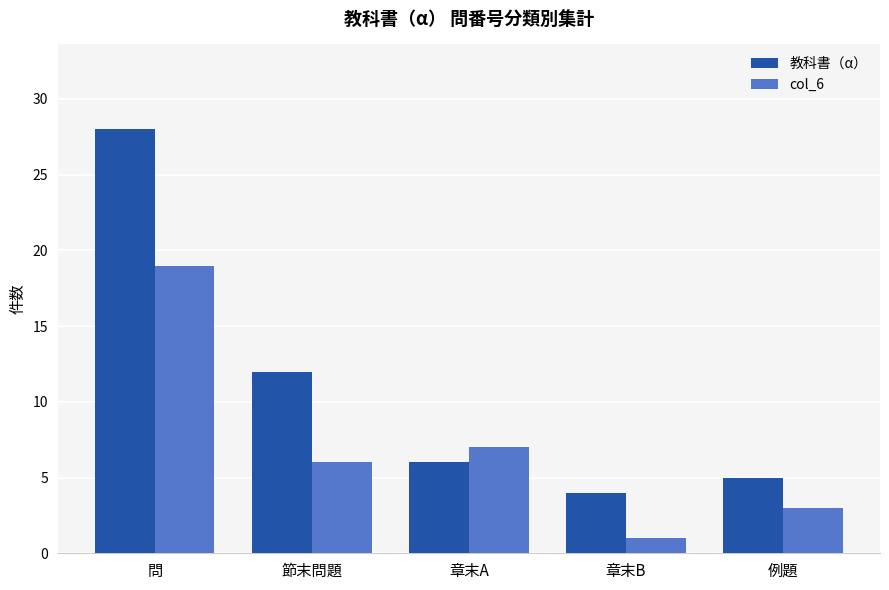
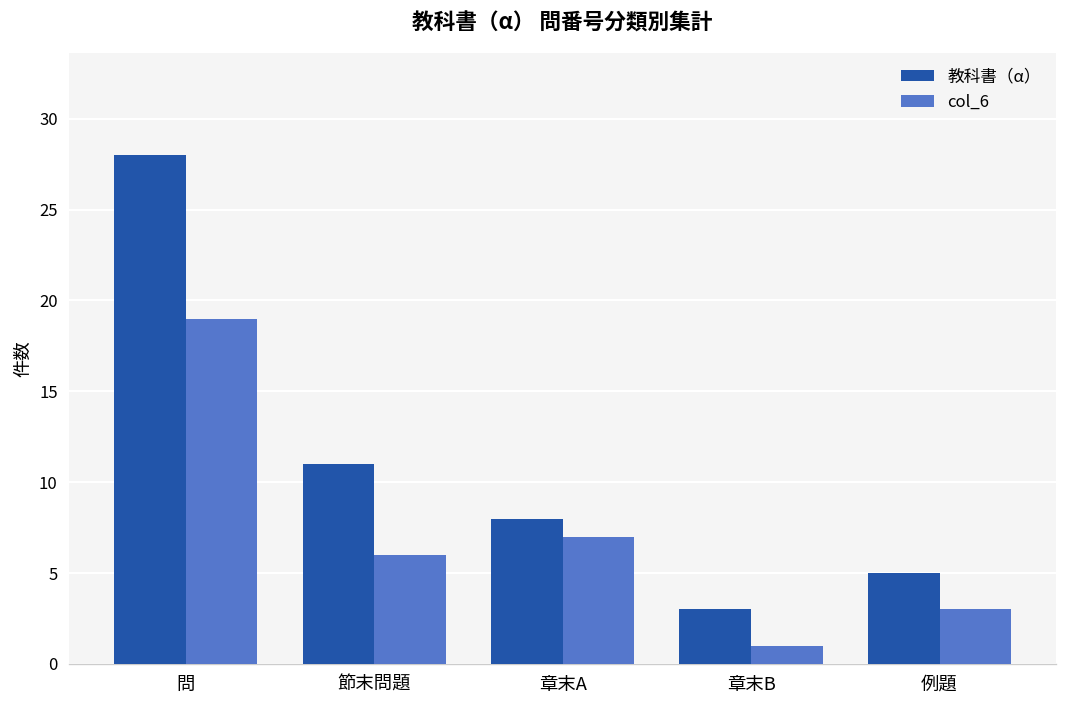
  {
    "教科書（α）": {
      "問": 28,
-     "節末問題": 12,
-     "章末A": 6,
-     "章末B": 4,
+     "節末問題": 11,
+     "章末A": 8,
+     "章末B": 3,
      "例題": 5
    },
    "col_6": {
      "問": 19,
      "節末問題": 6,
      "章末A": 7,
      "章末B": 1,
      "例題": 3
    }
  }
